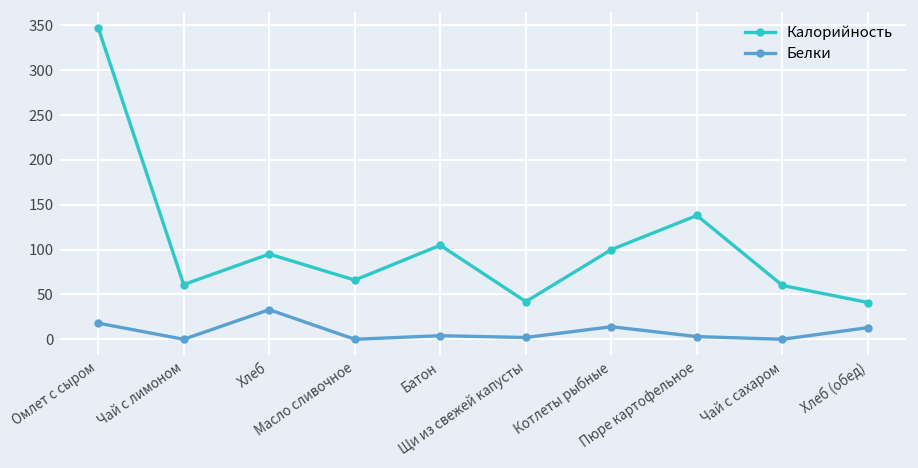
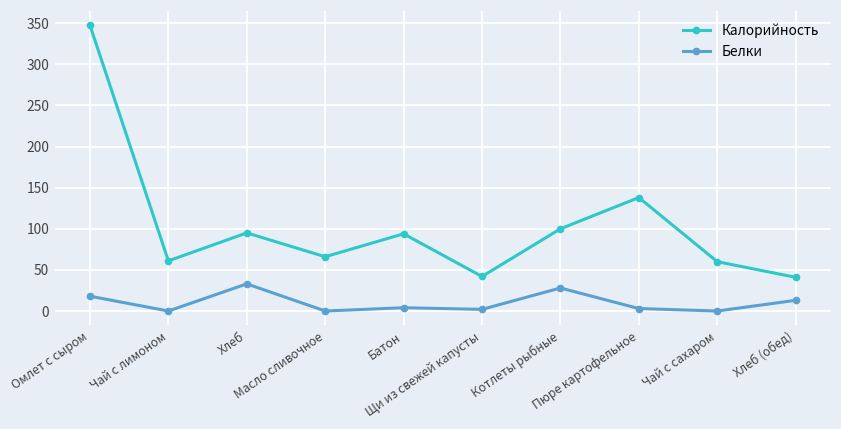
  {
    "Калорийность": {
      "Омлет с сыром": 350,
      "Чай с лимоном": 60,
      "Хлеб": 100,
      "Масло сливочное": 70,
-     "Батон": 100,
+     "Батон": 90,
      "Щи из свежей капусты": 40,
      "Котлеты рыбные": 100,
      "Пюре картофельное": 140,
      "Чай с сахаром": 60,
      "Хлеб (обед)": 40
    },
    "Белки": {
      "Омлет с сыром": 20,
      "Чай с лимоном": 0,
      "Хлеб": 30,
      "Масло сливочное": 0,
      "Батон": 0,
      "Щи из свежей капусты": 0,
-     "Котлеты рыбные": 10,
+     "Котлеты рыбные": 30,
      "Пюре картофельное": 0,
      "Чай с сахаром": 0,
      "Хлеб (обед)": 10
    }
  }
